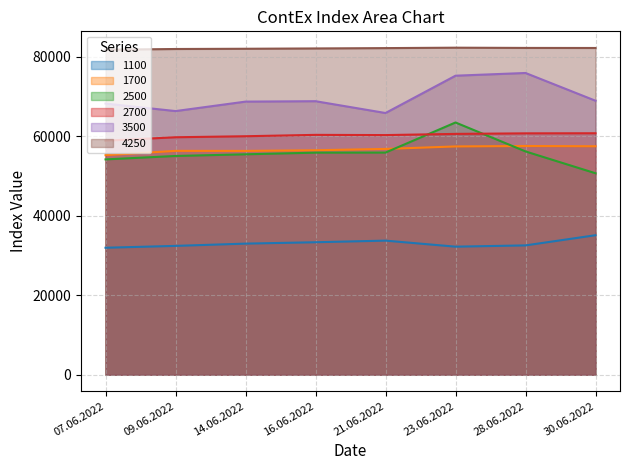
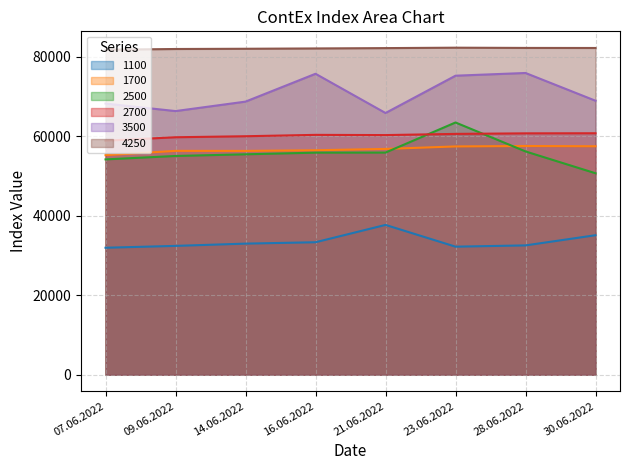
  {
    "1100": {
      "07.06.2022": 32000,
      "09.06.2022": 32000,
      "14.06.2022": 33000,
      "16.06.2022": 33000,
-     "21.06.2022": 34000,
+     "21.06.2022": 38000,
      "23.06.2022": 32000,
      "28.06.2022": 33000,
      "30.06.2022": 35000
    },
    "2500": {
      "07.06.2022": 54000,
      "09.06.2022": 55000,
      "14.06.2022": 55000,
      "21.06.2022": 56000,
      "23.06.2022": 63000,
      "28.06.2022": 56000,
      "30.06.2022": 51000
    },
    "3500": {
      "09.06.2022": 66000,
      "14.06.2022": 69000,
-     "16.06.2022": 69000,
+     "16.06.2022": 76000,
      "21.06.2022": 66000,
      "23.06.2022": 75000,
      "28.06.2022": 76000,
      "30.06.2022": 69000
    }
  }
